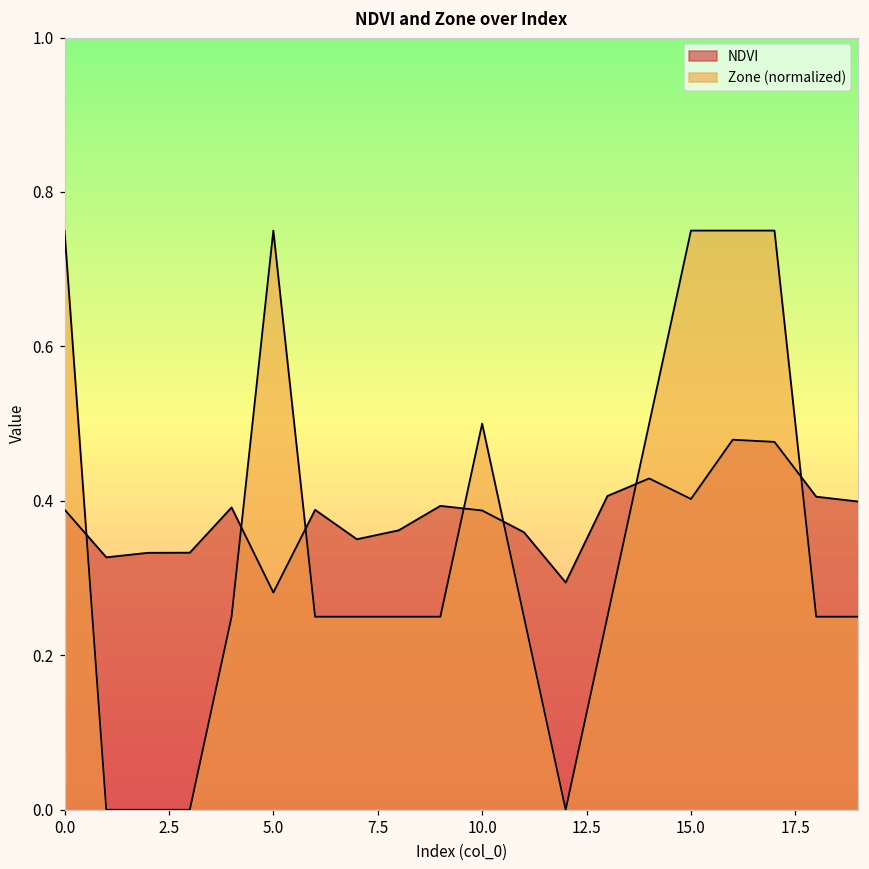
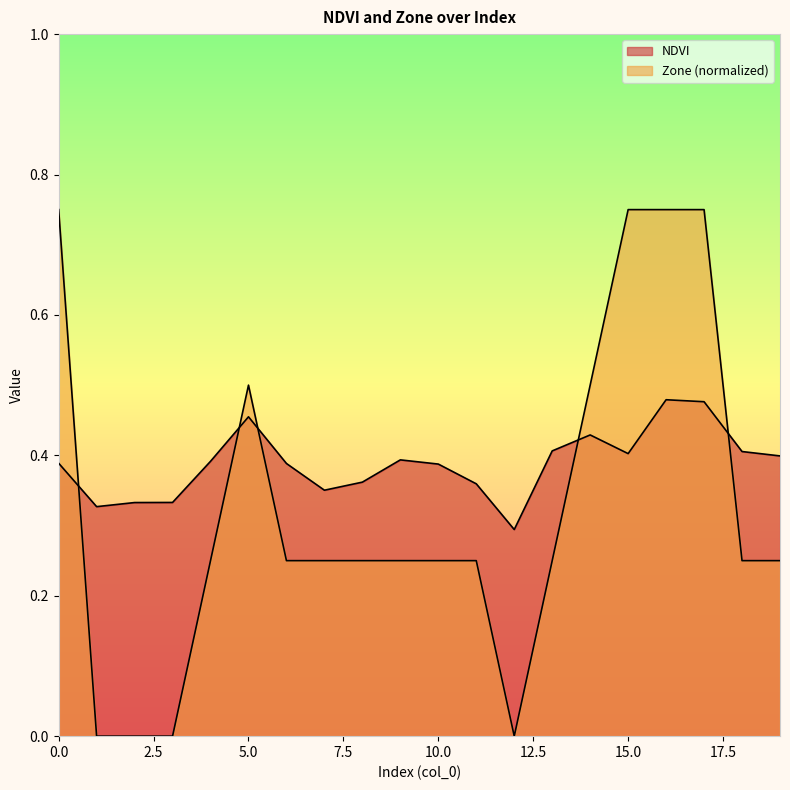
  {
    "NDVI": {
      "0.0": 0.39,
-     "5.0": 0.28,
+     "5.0": 0.45,
      "10.0": 0.39,
      "15.0": 0.40
    },
    "Zone (normalized)": {
      "0.0": 0.75,
-     "5.0": 0.75,
-     "10.0": 0.50,
+     "5.0": 0.50,
+     "10.0": 0.25,
      "15.0": 0.75
    }
  }
